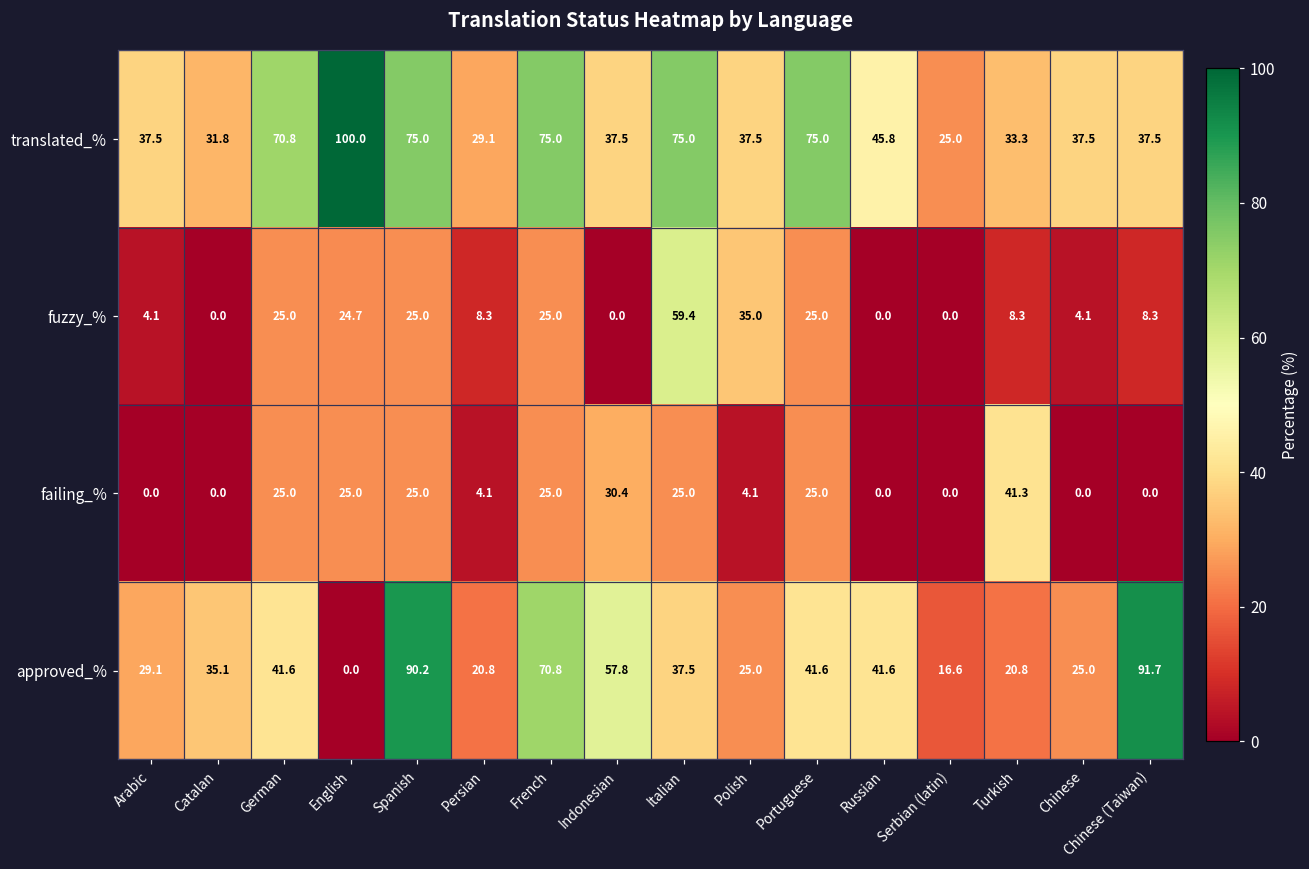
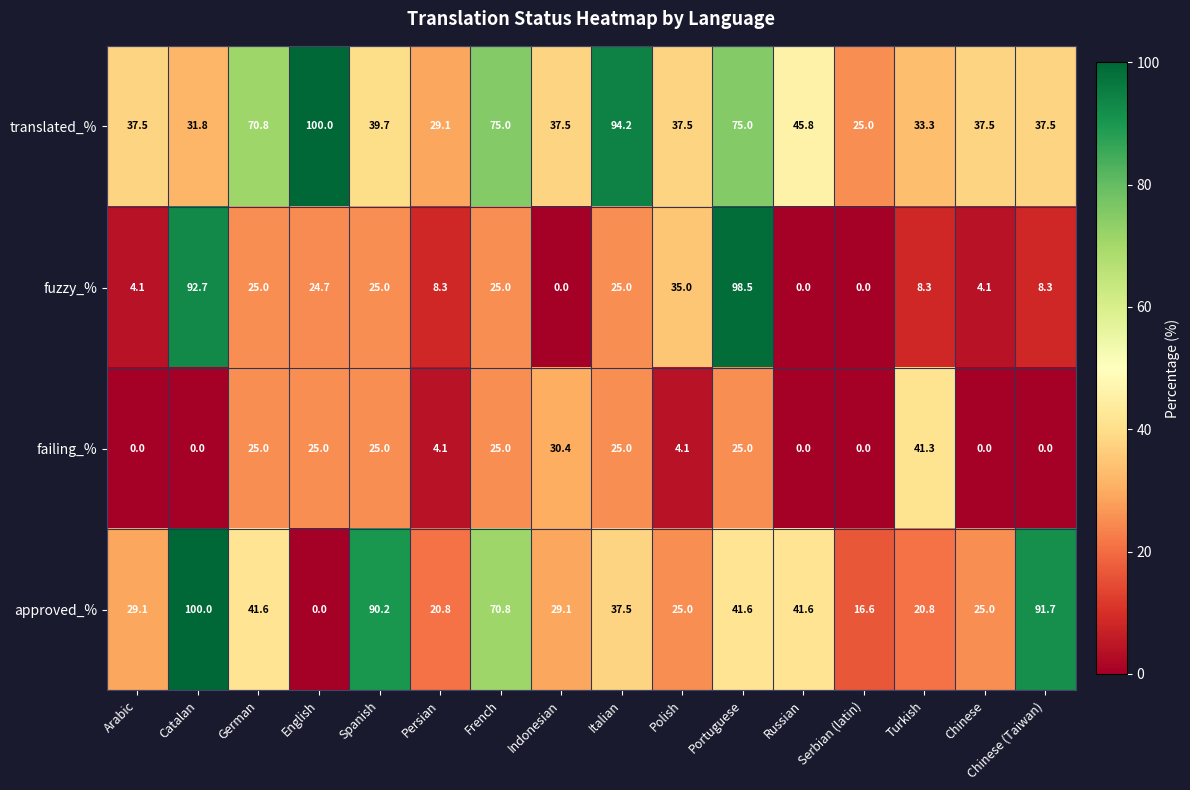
  {
    "translated_%": {
      "Arabic": 37.5,
      "Catalan": 31.8,
      "German": 70.8,
      "English": 100.0,
-     "Spanish": 75.0,
+     "Spanish": 39.7,
      "Persian": 29.1,
      "French": 75.0,
      "Indonesian": 37.5,
-     "Italian": 75.0,
+     "Italian": 94.2,
      "Polish": 37.5,
      "Portuguese": 75.0,
      "Russian": 45.8,
      "Serbian (latin)": 25.0,
      "Turkish": 33.3,
      "Chinese": 37.5,
      "Chinese (Taiwan)": 37.5
    },
    "fuzzy_%": {
      "Arabic": 4.1,
-     "Catalan": 0.0,
+     "Catalan": 92.7,
      "German": 25.0,
      "English": 24.7,
      "Spanish": 25.0,
      "Persian": 8.3,
      "French": 25.0,
      "Indonesian": 0.0,
-     "Italian": 59.4,
+     "Italian": 25.0,
      "Polish": 35.0,
-     "Portuguese": 25.0,
+     "Portuguese": 98.5,
      "Russian": 0.0,
      "Serbian (latin)": 0.0,
      "Turkish": 8.3,
      "Chinese": 4.1,
      "Chinese (Taiwan)": 8.3
    },
    "failing_%": {
      "Arabic": 0.0,
      "Catalan": 0.0,
      "German": 25.0,
      "English": 25.0,
      "Spanish": 25.0,
      "Persian": 4.1,
      "French": 25.0,
      "Indonesian": 30.4,
      "Italian": 25.0,
      "Polish": 4.1,
      "Portuguese": 25.0,
      "Russian": 0.0,
      "Serbian (latin)": 0.0,
      "Turkish": 41.3,
      "Chinese": 0.0,
      "Chinese (Taiwan)": 0.0
    },
    "approved_%": {
      "Arabic": 29.1,
-     "Catalan": 35.1,
+     "Catalan": 100.0,
      "German": 41.6,
      "English": 0.0,
      "Spanish": 90.2,
      "Persian": 20.8,
      "French": 70.8,
-     "Indonesian": 57.8,
+     "Indonesian": 29.1,
      "Italian": 37.5,
      "Polish": 25.0,
      "Portuguese": 41.6,
      "Russian": 41.6,
      "Serbian (latin)": 16.6,
      "Turkish": 20.8,
      "Chinese": 25.0,
      "Chinese (Taiwan)": 91.7
    }
  }
